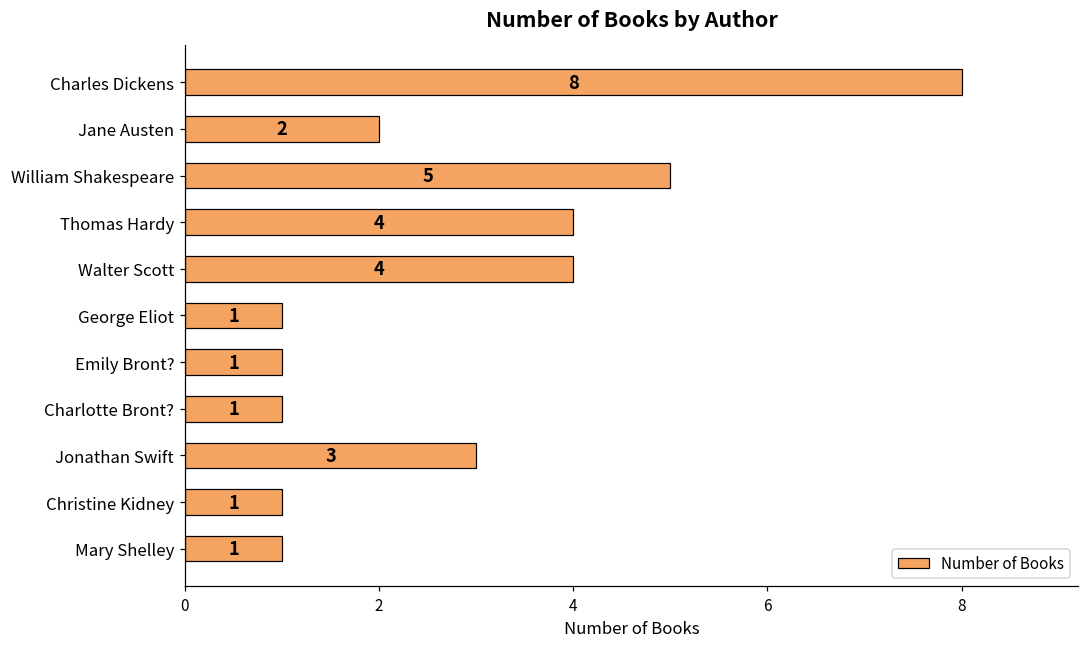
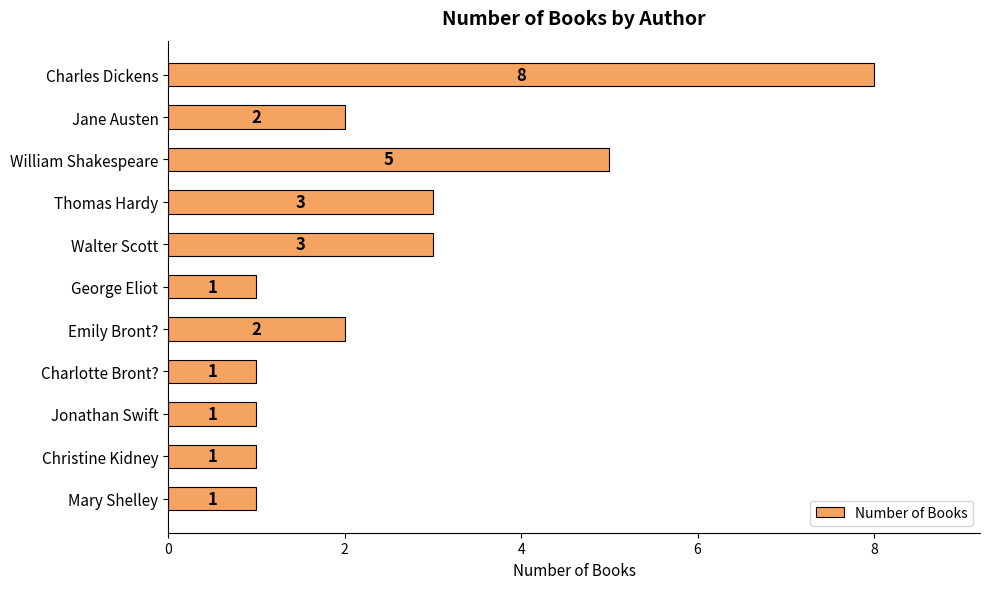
  {
    "Charles Dickens": 8,
    "Jane Austen": 2,
    "William Shakespeare": 5,
-   "Thomas Hardy": 4,
-   "Walter Scott": 4,
+   "Thomas Hardy": 3,
+   "Walter Scott": 3,
    "George Eliot": 1,
-   "Emily Bront?": 1,
+   "Emily Bront?": 2,
    "Charlotte Bront?": 1,
-   "Jonathan Swift": 3,
+   "Jonathan Swift": 1,
    "Christine Kidney": 1,
    "Mary Shelley": 1
  }
